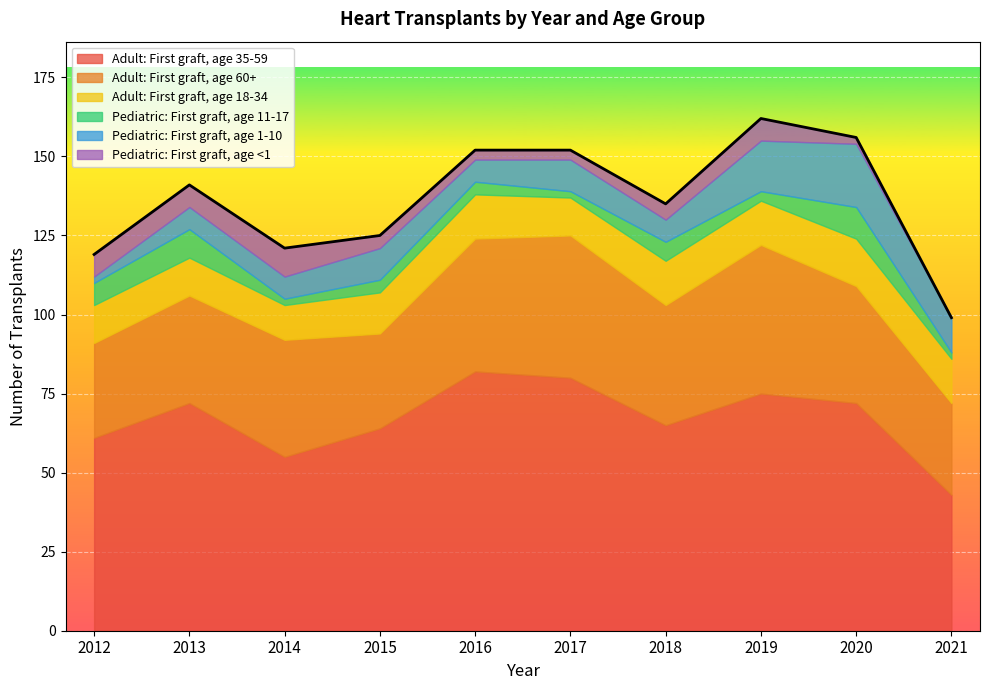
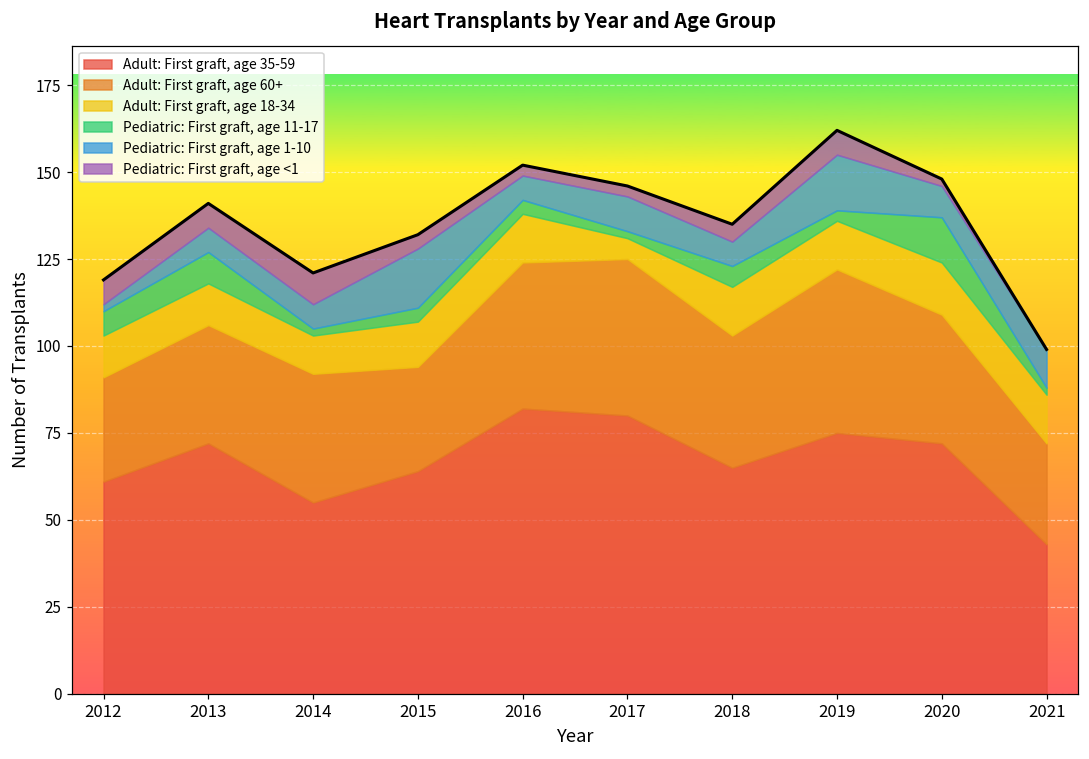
  {
    "Adult: First graft, age 18-34": {
      "2012": 12,
      "2013": 12,
      "2014": 11,
      "2015": 13,
      "2016": 14,
-     "2017": 12,
+     "2017": 6,
      "2018": 14,
      "2019": 14,
      "2020": 15,
      "2021": 14
    },
    "Pediatric: First graft, age 11-17": {
      "2012": 7,
      "2013": 9,
      "2014": 2,
      "2015": 4,
      "2016": 4,
      "2017": 2,
      "2018": 6,
      "2019": 3,
-     "2020": 10,
+     "2020": 13,
      "2021": 2
    },
    "Pediatric: First graft, age 1-10": {
      "2012": 2,
      "2013": 7,
      "2014": 7,
-     "2015": 10,
+     "2015": 17,
      "2016": 7,
      "2017": 10,
      "2018": 7,
      "2019": 16,
-     "2020": 20
+     "2020": 9
    },
    "Pediatric: First graft, age <1": {
      "2012": 7,
      "2013": 7,
      "2014": 9,
      "2015": 4,
      "2016": 3,
      "2017": 3,
      "2018": 5,
      "2019": 7,
      "2020": 2
    }
  }
